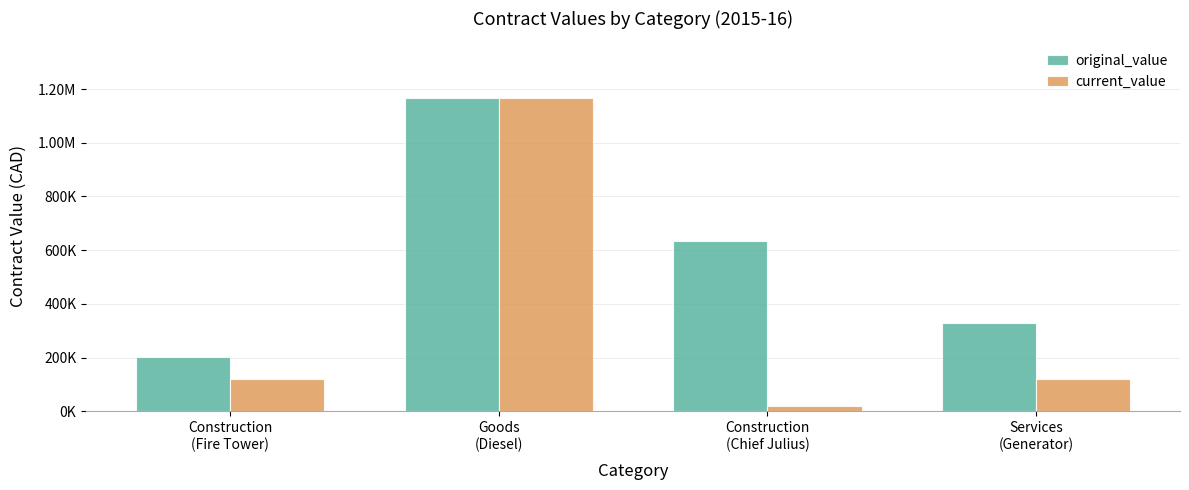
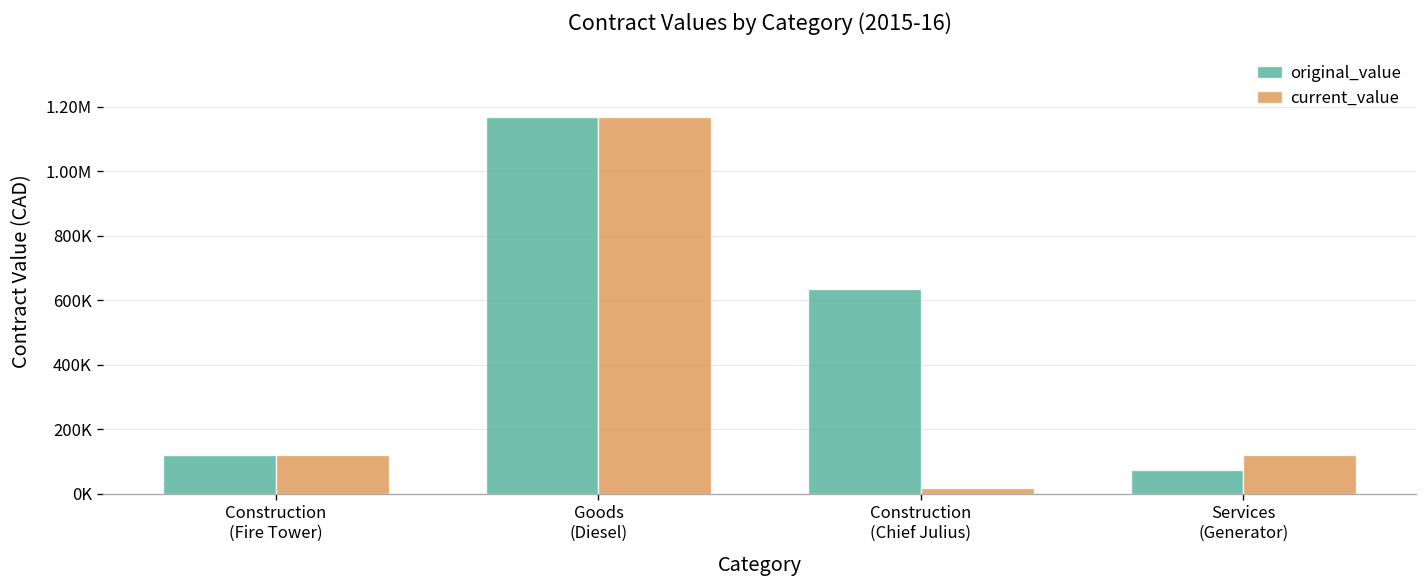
  {
    "original_value": {
-     "Construction (Fire Tower)": 200000,
+     "Construction (Fire Tower)": 120000,
      "Goods (Diesel)": 1170000,
      "Construction (Chief Julius)": 640000,
-     "Services (Generator)": 330000
+     "Services (Generator)": 70000
    },
    "current_value": {
      "Construction (Fire Tower)": 120000,
      "Goods (Diesel)": 1170000,
      "Construction (Chief Julius)": 20000,
      "Services (Generator)": 120000
    }
  }
